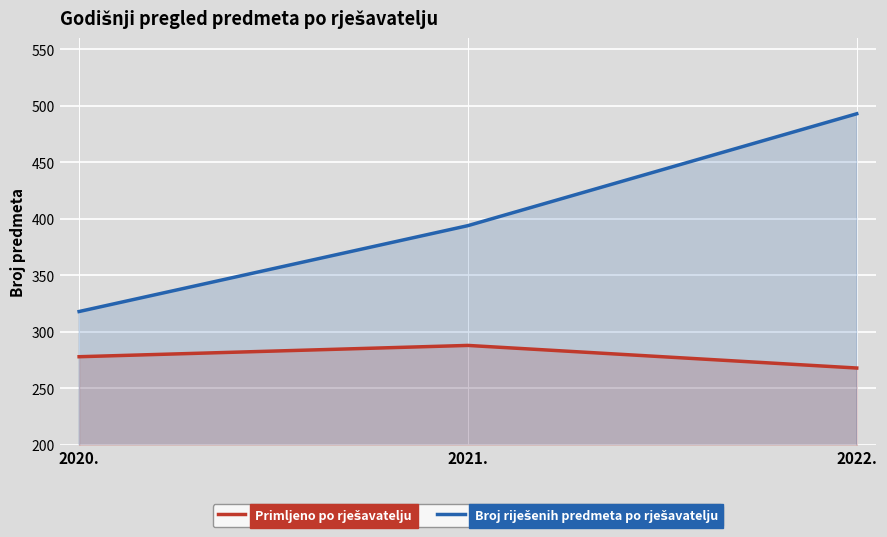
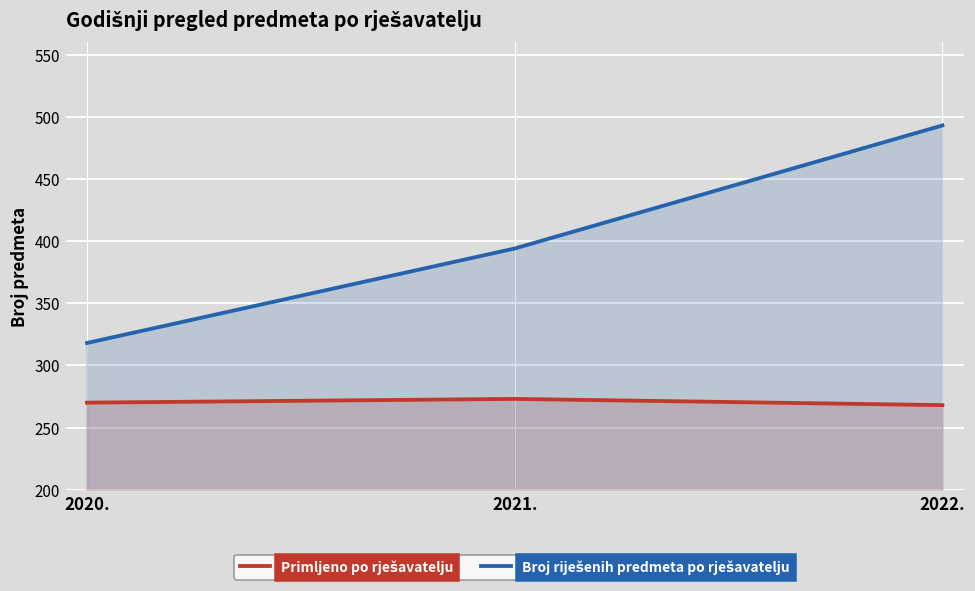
  {
    "Primljeno po rješavatelju": {
-     "2020.": 278,
-     "2021.": 288,
+     "2020.": 270,
+     "2021.": 273,
      "2022.": 268
    },
    "Broj riješenih predmeta po rješavatelju": {
      "2020.": 318,
      "2021.": 394,
      "2022.": 493
    }
  }
